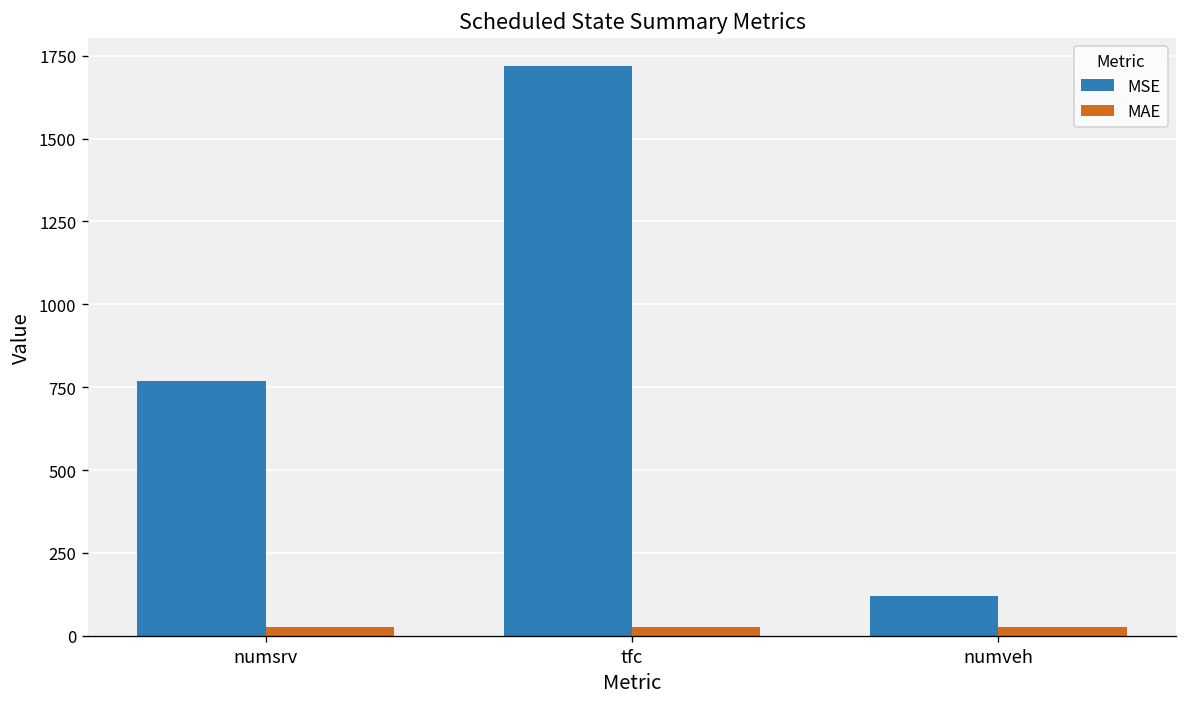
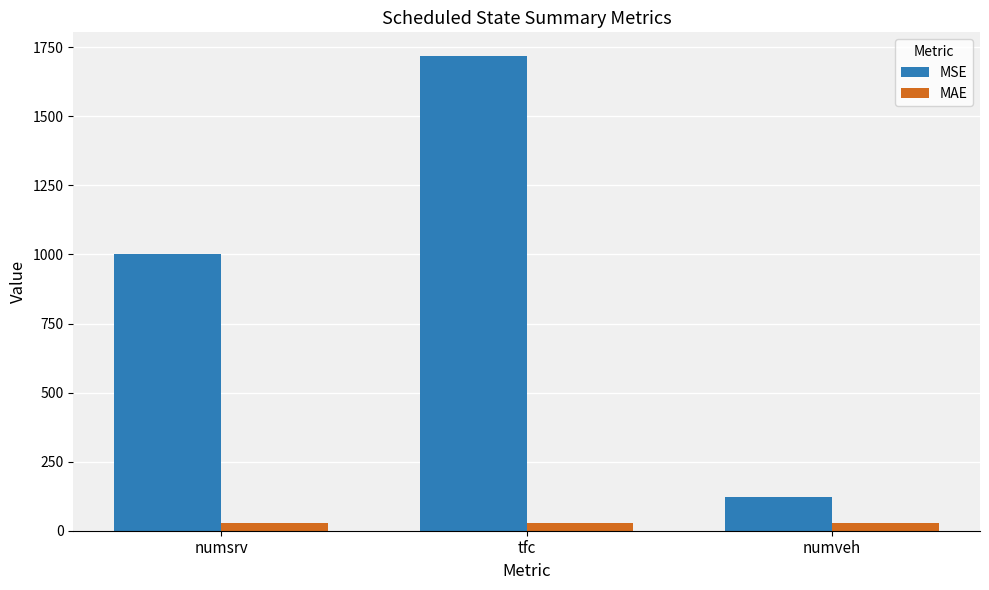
  {
    "MSE": {
-     "numsrv": 770,
+     "numsrv": 1000,
      "tfc": 1720,
      "numveh": 120
    },
    "MAE": {
      "numsrv": 30,
      "tfc": 30,
      "numveh": 30
    }
  }
